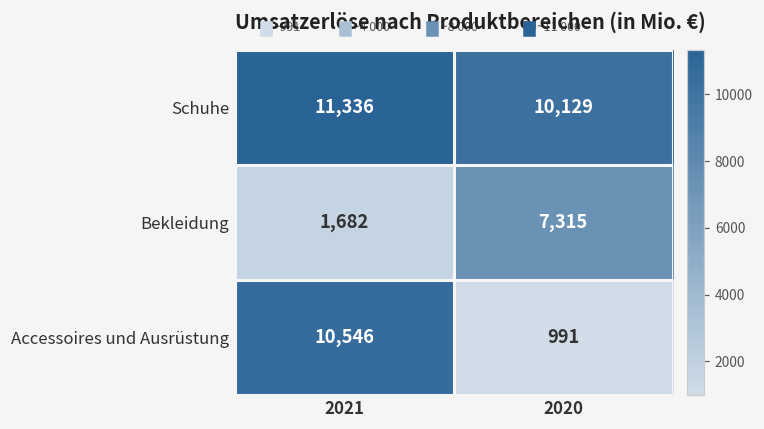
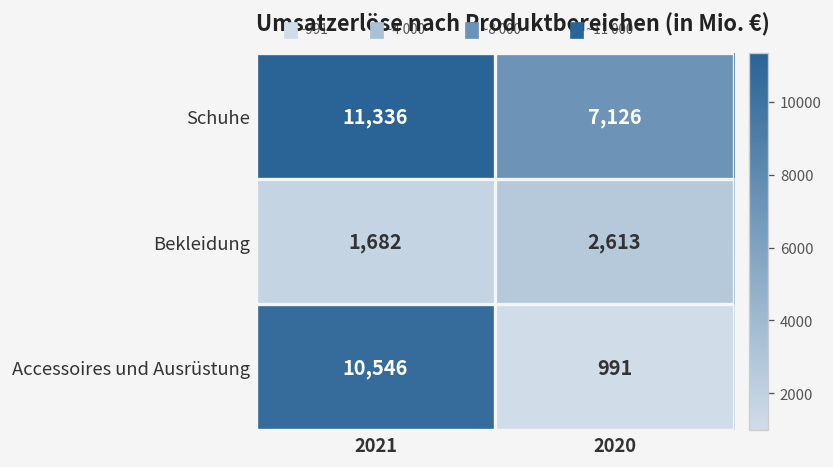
  {
    "Schuhe": {
      "2021": "11,336",
-     "2020": "10,129"
+     "2020": "7,126"
    },
    "Bekleidung": {
      "2021": "1,682",
-     "2020": "7,315"
+     "2020": "2,613"
    },
    "Accessoires und Ausrüstung": {
      "2021": "10,546",
      "2020": "991"
    }
  }
